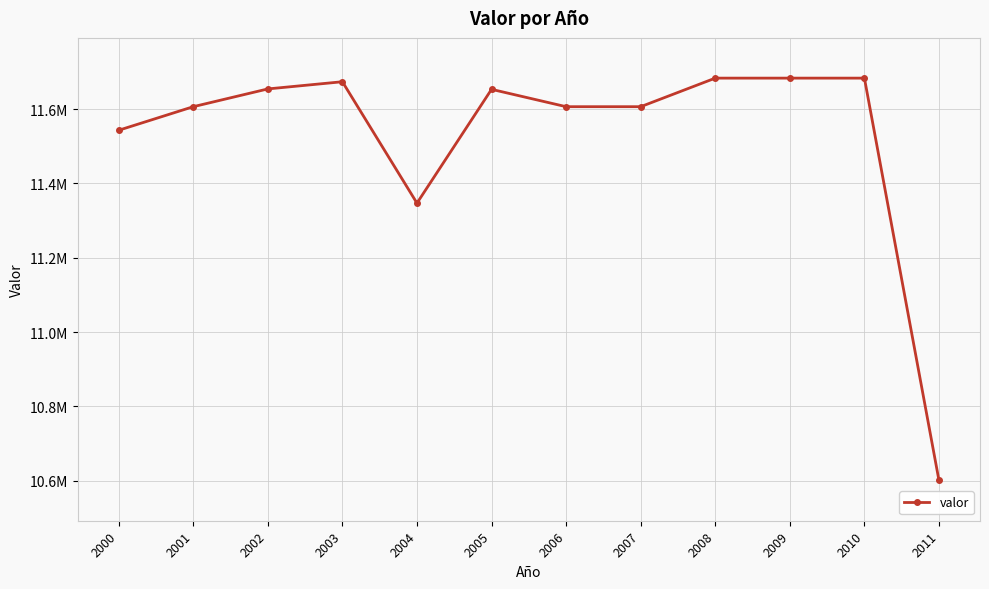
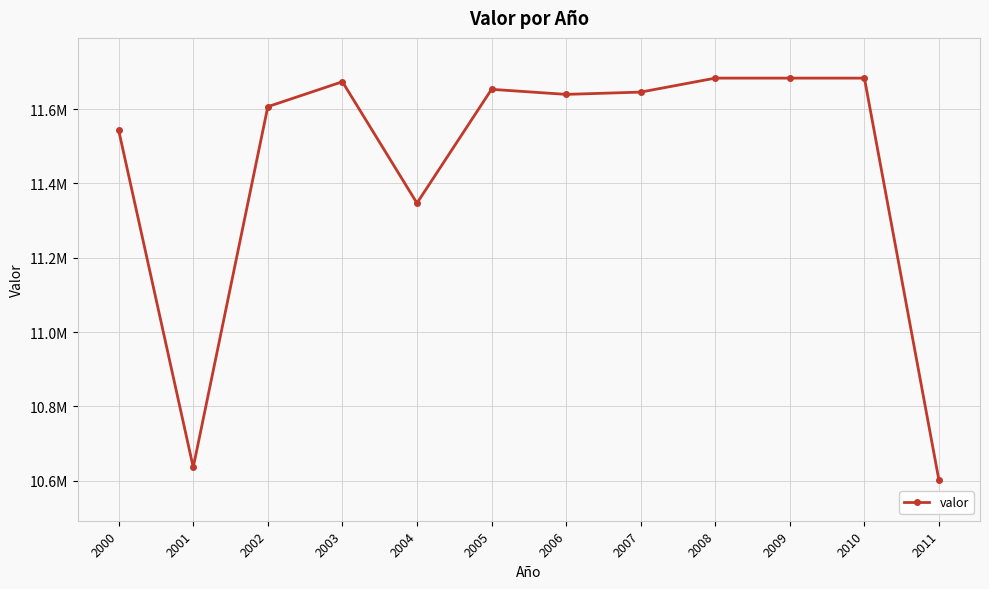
  {
    "2000": 11540000,
-   "2001": 11610000,
-   "2002": 11650000,
+   "2001": 10640000,
+   "2002": 11610000,
    "2003": 11670000,
    "2004": 11350000,
    "2005": 11650000,
-   "2006": 11610000,
-   "2007": 11610000,
+   "2006": 11640000,
+   "2007": 11650000,
    "2008": 11680000,
    "2009": 11680000,
    "2010": 11680000,
    "2011": 10600000
  }
